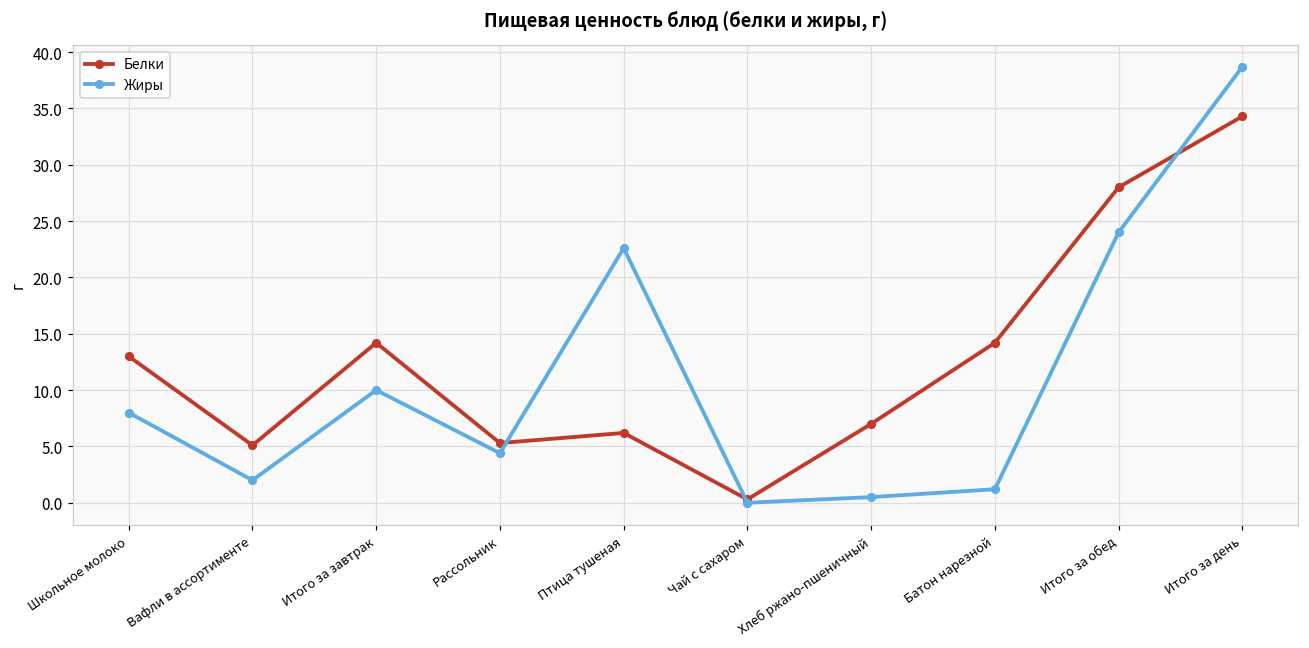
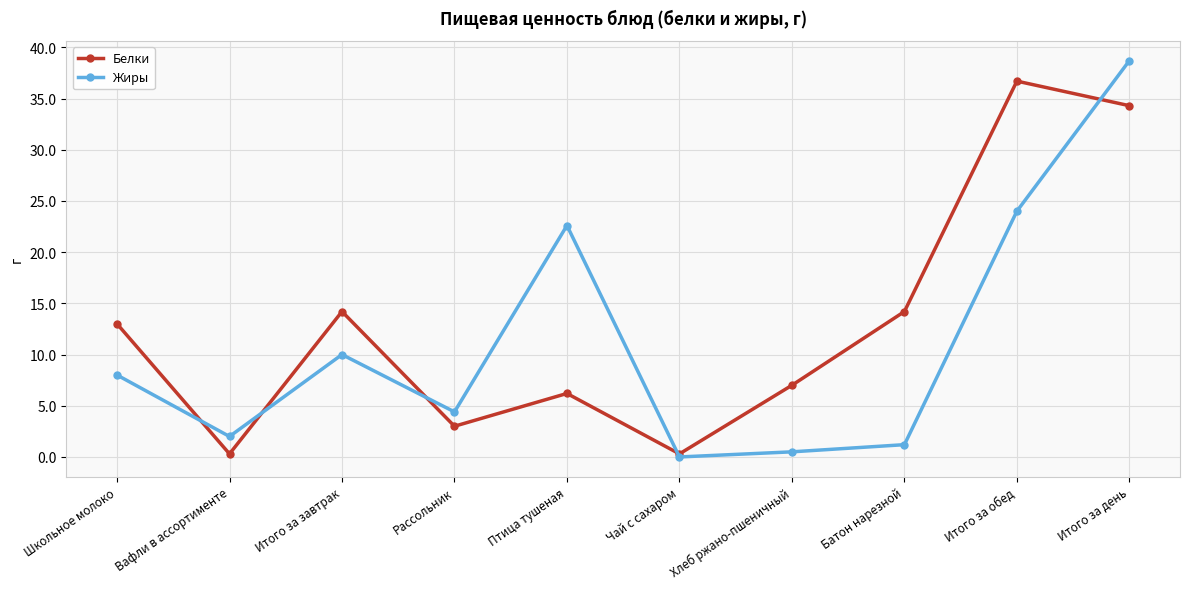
  {
    "Белки": {
      "Школьное молоко": 13.0,
-     "Вафли в ассортименте": 5.1,
+     "Вафли в ассортименте": 0.3,
      "Итого за завтрак": 14.2,
-     "Рассольник": 5.3,
+     "Рассольник": 3.0,
      "Птица тушеная": 6.2,
      "Чай с сахаром": 0.3,
      "Хлеб ржано-пшеничный": 7.0,
      "Батон нарезной": 14.2,
-     "Итого за обед": 28.0,
+     "Итого за обед": 36.7,
      "Итого за день": 34.3
    },
    "Жиры": {
      "Школьное молоко": 8.0,
      "Вафли в ассортименте": 2.0,
      "Итого за завтрак": 10.0,
      "Рассольник": 4.4,
      "Птица тушеная": 22.6,
      "Чай с сахаром": 0.0,
      "Хлеб ржано-пшеничный": 0.5,
      "Батон нарезной": 1.2,
      "Итого за обед": 24.0,
      "Итого за день": 38.7
    }
  }
